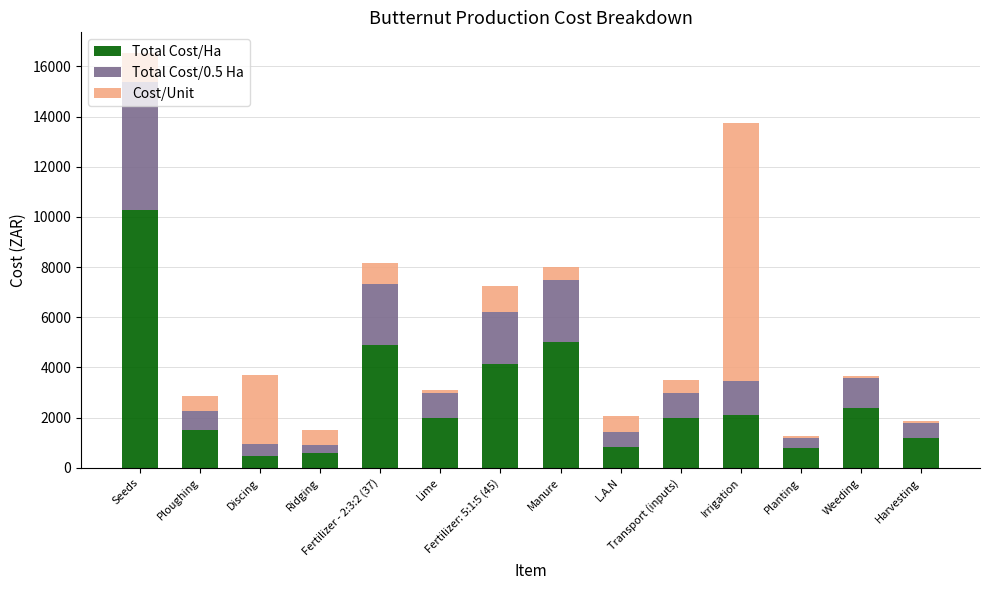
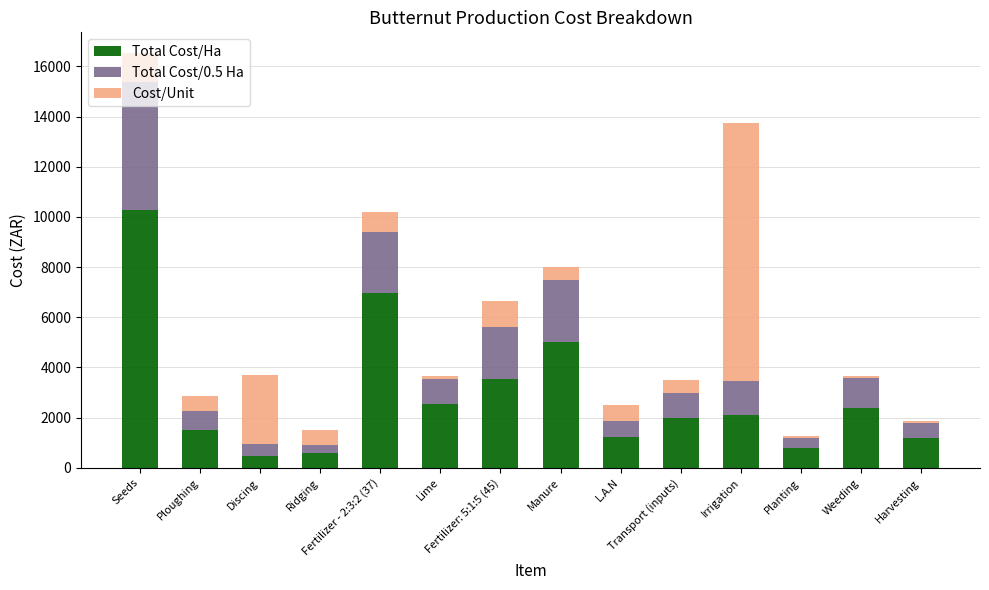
  {
    "Total Cost/Ha": {
      "Seeds": 10300,
      "Ploughing": 1500,
      "Discing": 500,
      "Ridging": 600,
-     "Fertilizer - 2:3:2 (37)": 4900,
-     "Lime": 2000,
-     "Fertilizer: 5:1:5 (45)": 4200,
+     "Fertilizer - 2:3:2 (37)": 7000,
+     "Lime": 2600,
+     "Fertilizer: 5:1:5 (45)": 3500,
      "Manure": 5000,
-     "L.A.N": 800,
+     "L.A.N": 1300,
      "Transport (inputs)": 2000,
      "Irrigation": 2100,
      "Planting": 800,
      "Weeding": 2400,
      "Harvesting": 1200
    },
    "Total Cost/0.5 Ha": {
      "Ploughing": 800,
      "Discing": 500,
      "Ridging": 300,
      "Fertilizer - 2:3:2 (37)": 2400,
      "Lime": 1000,
      "Fertilizer: 5:1:5 (45)": 2100,
      "Manure": 2500,
      "L.A.N": 600,
      "Transport (inputs)": 1000,
      "Irrigation": 1400,
      "Planting": 400,
      "Weeding": 1200,
      "Harvesting": 600
    },
    "Cost/Unit": {
      "Ploughing": 600,
      "Discing": 2800,
      "Ridging": 600,
      "Fertilizer - 2:3:2 (37)": 800,
      "Lime": 100,
      "Fertilizer: 5:1:5 (45)": 1000,
      "Manure": 500,
      "L.A.N": 600,
      "Transport (inputs)": 500,
      "Irrigation": 10300
    }
  }
